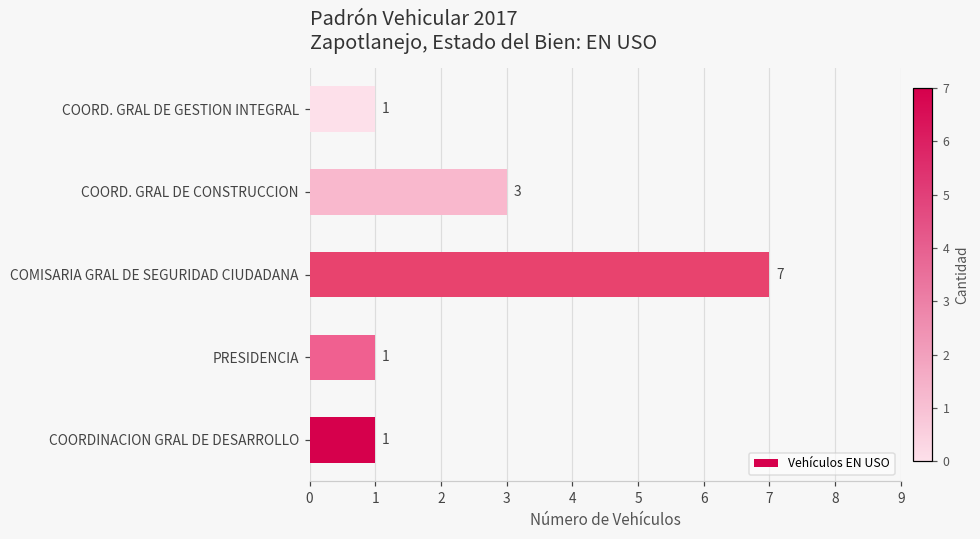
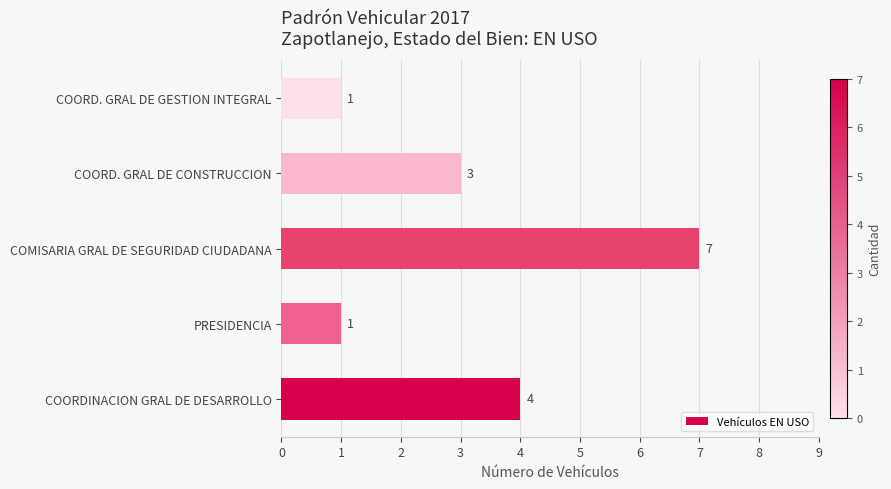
  {
    "COORD. GRAL DE GESTION INTEGRAL": 1,
    "COORD. GRAL DE CONSTRUCCION": 3,
    "COMISARIA GRAL DE SEGURIDAD CIUDADANA": 7,
    "PRESIDENCIA": 1,
-   "COORDINACION GRAL DE DESARROLLO": 1
+   "COORDINACION GRAL DE DESARROLLO": 4
  }
